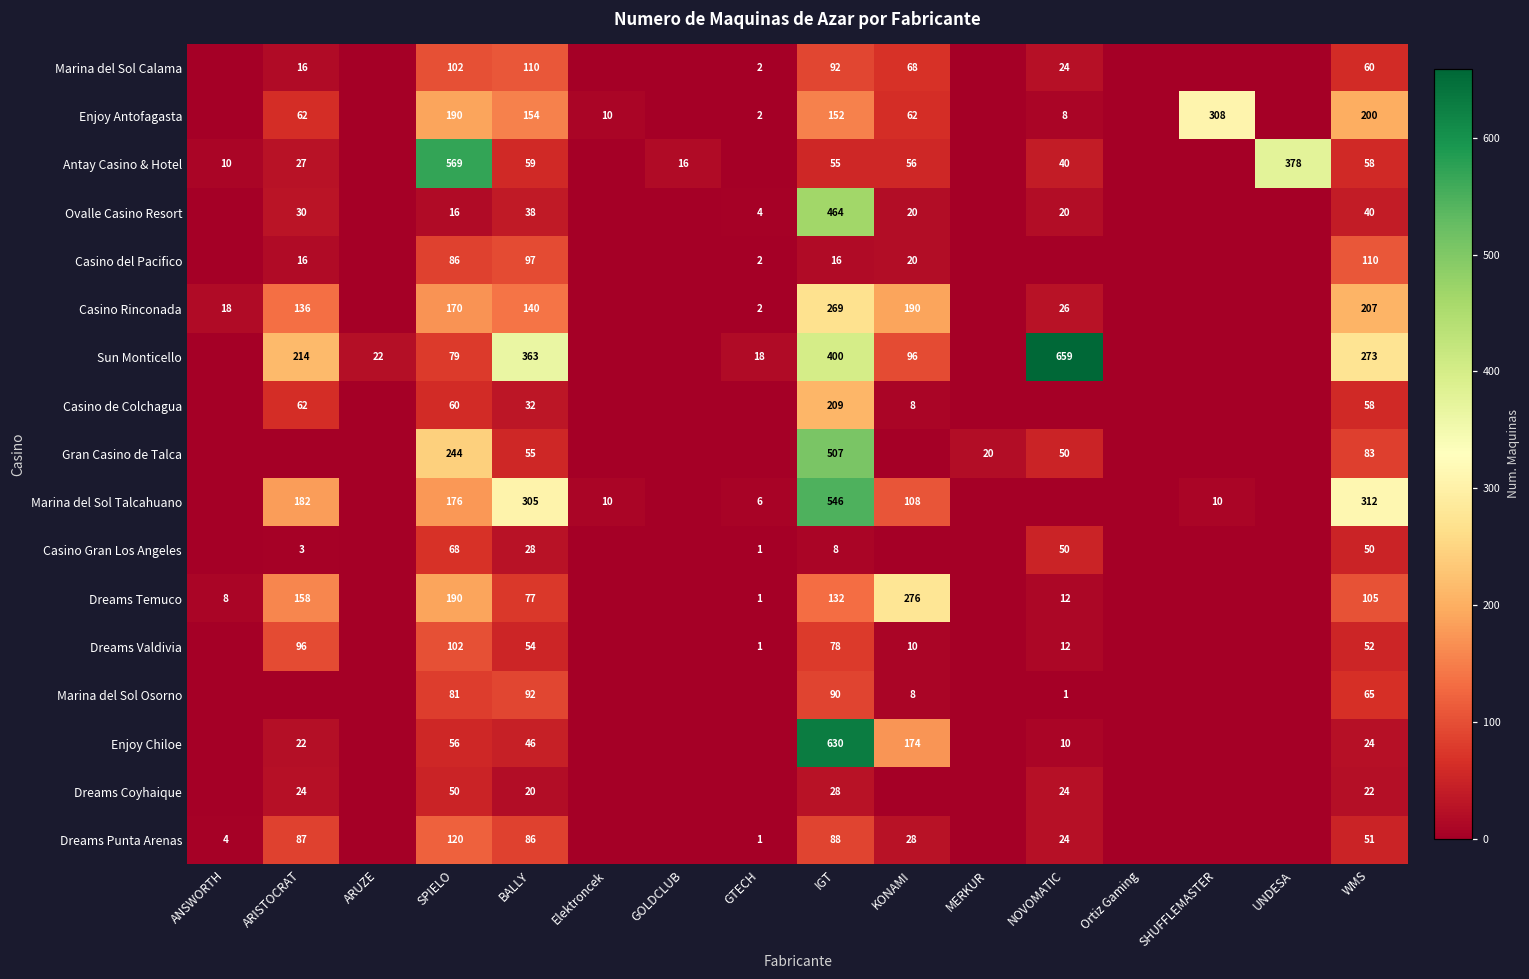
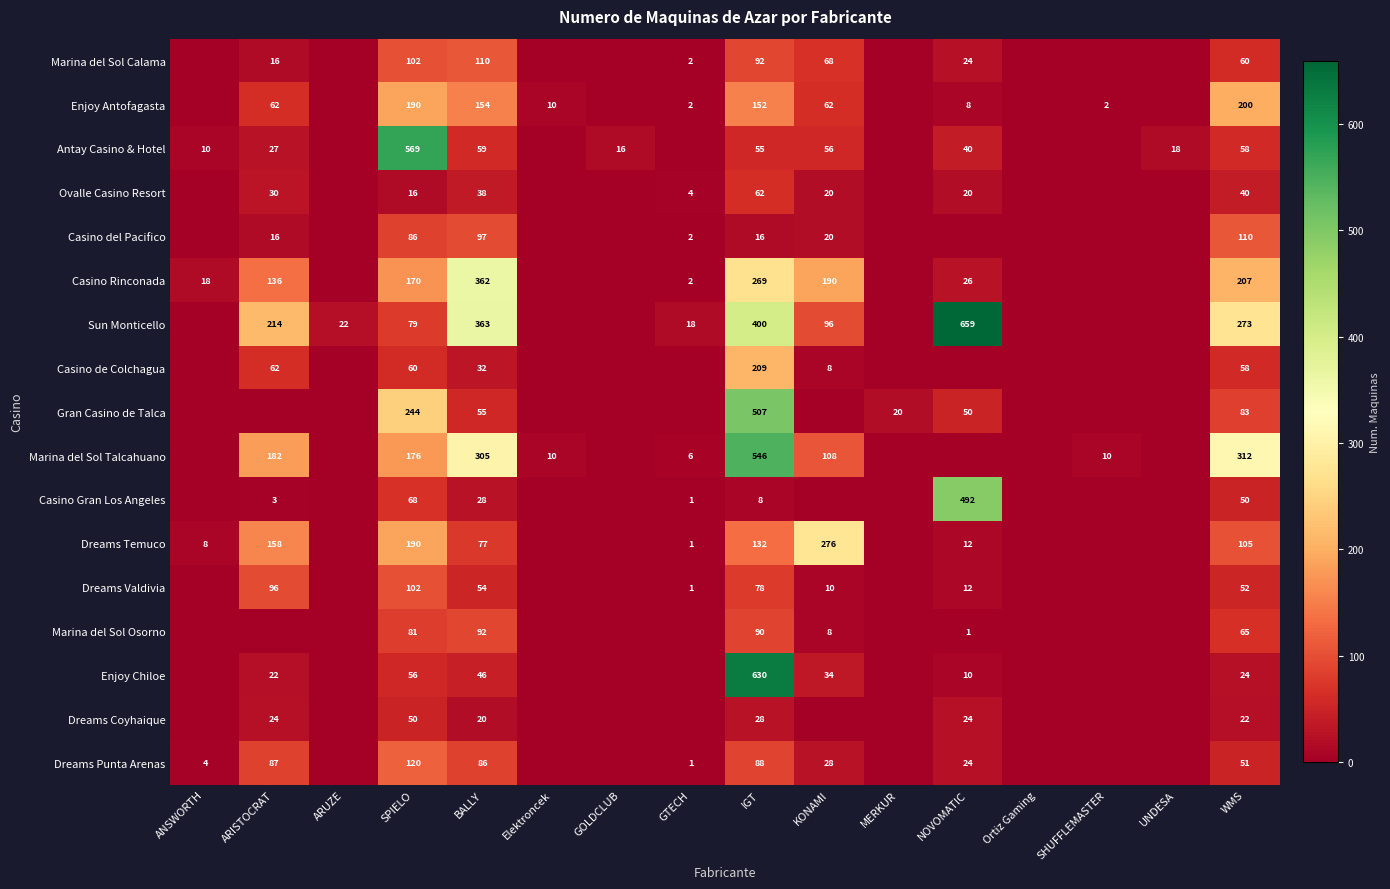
  {
    "Marina del Sol Calama": {
      "ARISTOCRAT": 16,
      "SPIELO": 102,
      "BALLY": 110,
      "GTECH": 2,
      "IGT": 92,
      "KONAMI": 68,
      "NOVOMATIC": 24,
      "WMS": 60
    },
    "Enjoy Antofagasta": {
      "ARISTOCRAT": 62,
      "SPIELO": 190,
      "BALLY": 154,
      "Elektroncek": 10,
      "GTECH": 2,
      "IGT": 152,
      "KONAMI": 62,
      "NOVOMATIC": 8,
-     "SHUFFLEMASTER": 308,
+     "SHUFFLEMASTER": 2,
      "WMS": 200
    },
    "Antay Casino & Hotel": {
      "ANSWORTH": 10,
      "ARISTOCRAT": 27,
      "SPIELO": 569,
      "BALLY": 59,
      "GOLDCLUB": 16,
      "IGT": 55,
      "KONAMI": 56,
      "NOVOMATIC": 40,
-     "UNDESA": 378,
+     "UNDESA": 18,
      "WMS": 58
    },
    "Ovalle Casino Resort": {
      "ARISTOCRAT": 30,
      "SPIELO": 16,
      "BALLY": 38,
      "GTECH": 4,
-     "IGT": 464,
+     "IGT": 62,
      "KONAMI": 20,
      "NOVOMATIC": 20,
      "WMS": 40
    },
    "Casino del Pacifico": {
      "ARISTOCRAT": 16,
      "SPIELO": 86,
      "BALLY": 97,
      "GTECH": 2,
      "IGT": 16,
      "KONAMI": 20,
      "WMS": 110
    },
    "Casino Rinconada": {
      "ANSWORTH": 18,
      "ARISTOCRAT": 136,
      "SPIELO": 170,
-     "BALLY": 140,
+     "BALLY": 362,
      "GTECH": 2,
      "IGT": 269,
      "KONAMI": 190,
      "NOVOMATIC": 26,
      "WMS": 207
    },
    "Sun Monticello": {
      "ARISTOCRAT": 214,
      "ARUZE": 22,
      "SPIELO": 79,
      "BALLY": 363,
      "GTECH": 18,
      "IGT": 400,
      "KONAMI": 96,
      "NOVOMATIC": 659,
      "WMS": 273
    },
    "Casino de Colchagua": {
      "ARISTOCRAT": 62,
      "SPIELO": 60,
      "BALLY": 32,
      "IGT": 209,
      "KONAMI": 8,
      "WMS": 58
    },
    "Gran Casino de Talca": {
      "SPIELO": 244,
      "BALLY": 55,
      "IGT": 507,
      "MERKUR": 20,
      "NOVOMATIC": 50,
      "WMS": 83
    },
    "Marina del Sol Talcahuano": {
      "ARISTOCRAT": 182,
      "SPIELO": 176,
      "BALLY": 305,
      "Elektroncek": 10,
      "GTECH": 6,
      "IGT": 546,
      "KONAMI": 108,
      "SHUFFLEMASTER": 10,
      "WMS": 312
    },
    "Casino Gran Los Angeles": {
      "ARISTOCRAT": 3,
      "SPIELO": 68,
      "BALLY": 28,
      "GTECH": 1,
      "IGT": 8,
-     "NOVOMATIC": 50,
+     "NOVOMATIC": 492,
      "WMS": 50
    },
    "Dreams Temuco": {
      "ANSWORTH": 8,
      "ARISTOCRAT": 158,
      "SPIELO": 190,
      "BALLY": 77,
      "GTECH": 1,
      "IGT": 132,
      "KONAMI": 276,
      "NOVOMATIC": 12,
      "WMS": 105
    },
    "Dreams Valdivia": {
      "ARISTOCRAT": 96,
      "SPIELO": 102,
      "BALLY": 54,
      "GTECH": 1,
      "IGT": 78,
      "KONAMI": 10,
      "NOVOMATIC": 12,
      "WMS": 52
    },
    "Marina del Sol Osorno": {
      "SPIELO": 81,
      "BALLY": 92,
      "IGT": 90,
      "KONAMI": 8,
      "NOVOMATIC": 1,
      "WMS": 65
    },
    "Enjoy Chiloe": {
      "ARISTOCRAT": 22,
      "SPIELO": 56,
      "BALLY": 46,
      "IGT": 630,
-     "KONAMI": 174,
+     "KONAMI": 34,
      "NOVOMATIC": 10,
      "WMS": 24
    },
    "Dreams Coyhaique": {
      "ARISTOCRAT": 24,
      "SPIELO": 50,
      "BALLY": 20,
      "IGT": 28,
      "NOVOMATIC": 24,
      "WMS": 22
    },
    "Dreams Punta Arenas": {
      "ANSWORTH": 4,
      "ARISTOCRAT": 87,
      "SPIELO": 120,
      "BALLY": 86,
      "GTECH": 1,
      "IGT": 88,
      "KONAMI": 28,
      "NOVOMATIC": 24,
      "WMS": 51
    }
  }
